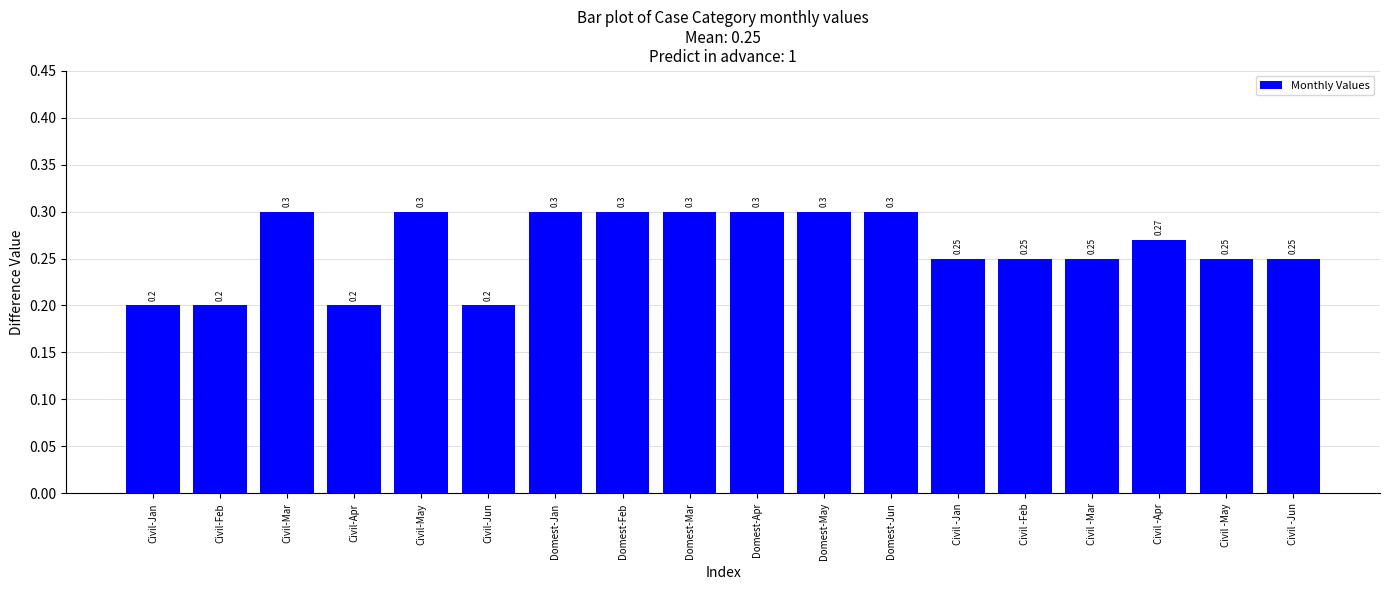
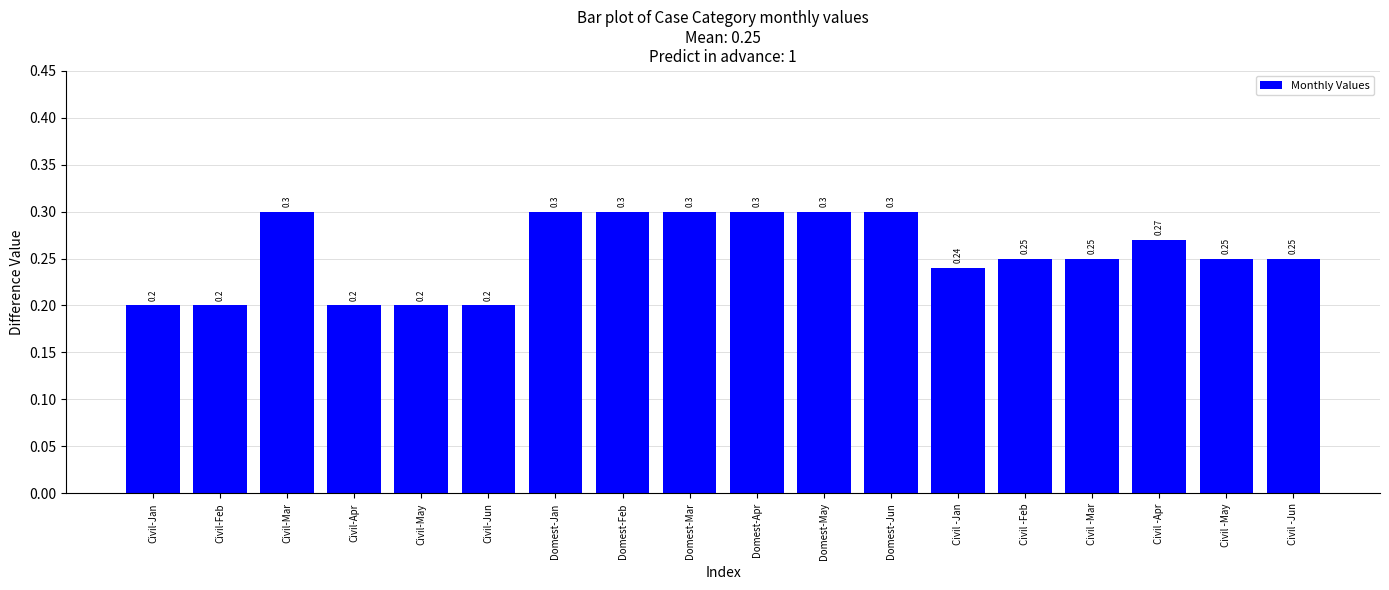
  {
    "Civil-Jan": 0.2,
    "Civil-Feb": 0.2,
    "Civil-Mar": 0.3,
    "Civil-Apr": 0.2,
-   "Civil-May": 0.3,
+   "Civil-May": 0.2,
    "Civil-Jun": 0.2,
    "Domest-Jan": 0.3,
    "Domest-Feb": 0.3,
    "Domest-Mar": 0.3,
    "Domest-Apr": 0.3,
    "Domest-May": 0.3,
    "Domest-Jun": 0.3,
-   "Civil -Jan": 0.25,
+   "Civil -Jan": 0.24,
    "Civil -Feb": 0.25,
    "Civil -Mar": 0.25,
    "Civil -Apr": 0.27,
    "Civil -May": 0.25,
    "Civil -Jun": 0.25
  }
